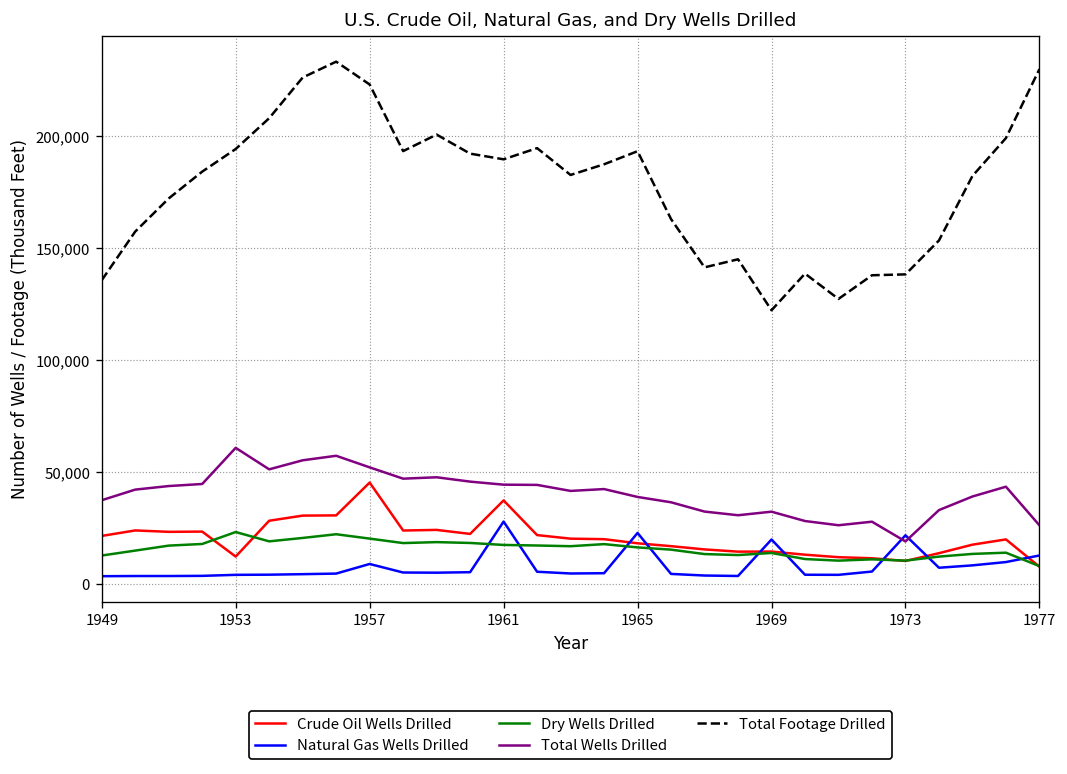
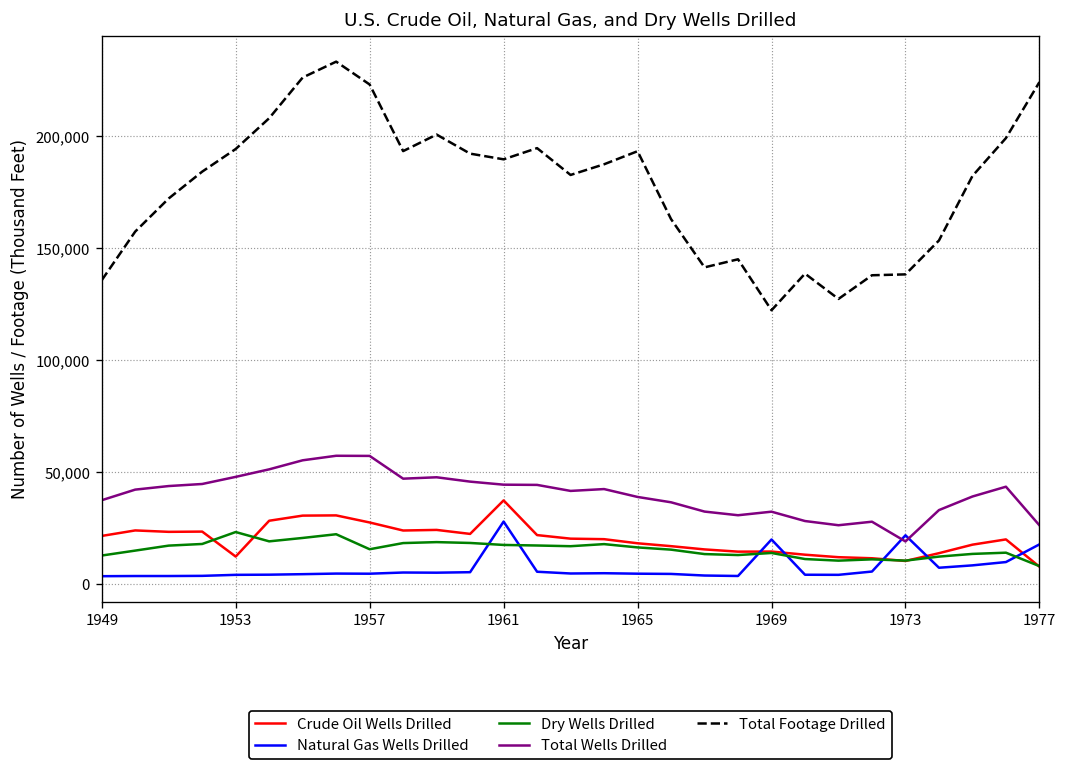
  {
    "Crude Oil Wells Drilled": {
      "1949": "21,000",
      "1953": "12,000",
-     "1957": "45,000",
+     "1957": "27,000",
      "1961": "37,000",
      "1965": "18,000"
    },
    "Natural Gas Wells Drilled": {
      "1949": "3,000",
      "1953": "4,000",
-     "1957": "9,000",
+     "1957": "4,000",
      "1961": "28,000",
-     "1965": "23,000",
+     "1965": "4,000",
      "1969": "20,000",
      "1973": "22,000",
-     "1977": "13,000"
+     "1977": "18,000"
    },
    "Dry Wells Drilled": {
      "1949": "13,000",
      "1953": "23,000",
-     "1957": "20,000",
+     "1957": "15,000",
      "1961": "17,000",
      "1965": "16,000"
    },
    "Total Wells Drilled": {
      "1949": "37,000",
-     "1953": "61,000",
-     "1957": "52,000",
+     "1953": "48,000",
+     "1957": "57,000",
      "1961": "44,000",
      "1965": "39,000",
      "1969": "32,000",
      "1973": "19,000",
      "1977": "26,000"
    },
    "Total Footage Drilled": {
      "1949": "136,000",
      "1953": "194,000",
      "1957": "223,000",
      "1961": "190,000",
      "1965": "193,000",
      "1969": "122,000",
      "1973": "138,000",
-     "1977": "230,000"
+     "1977": "224,000"
    }
  }
